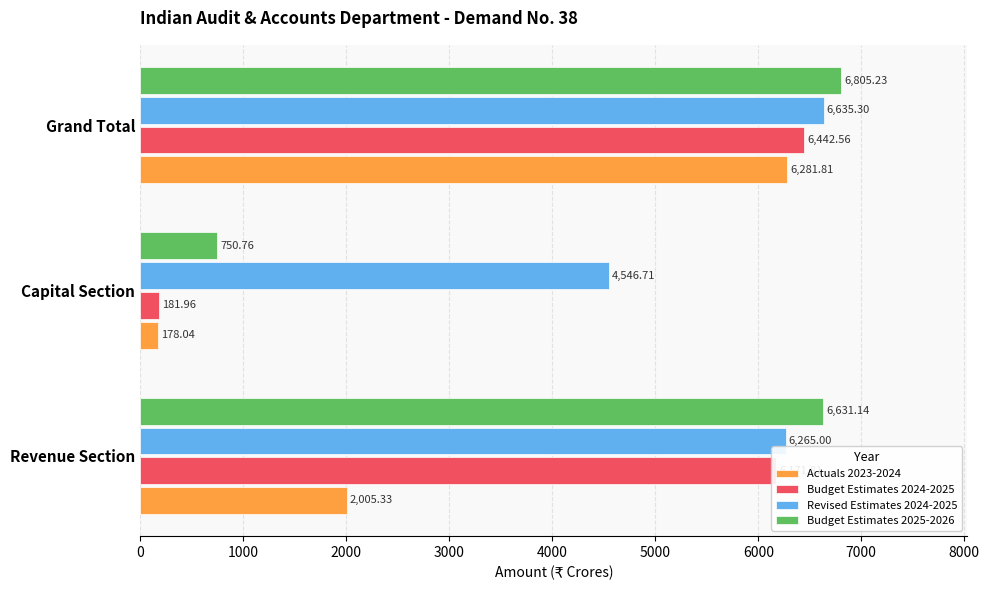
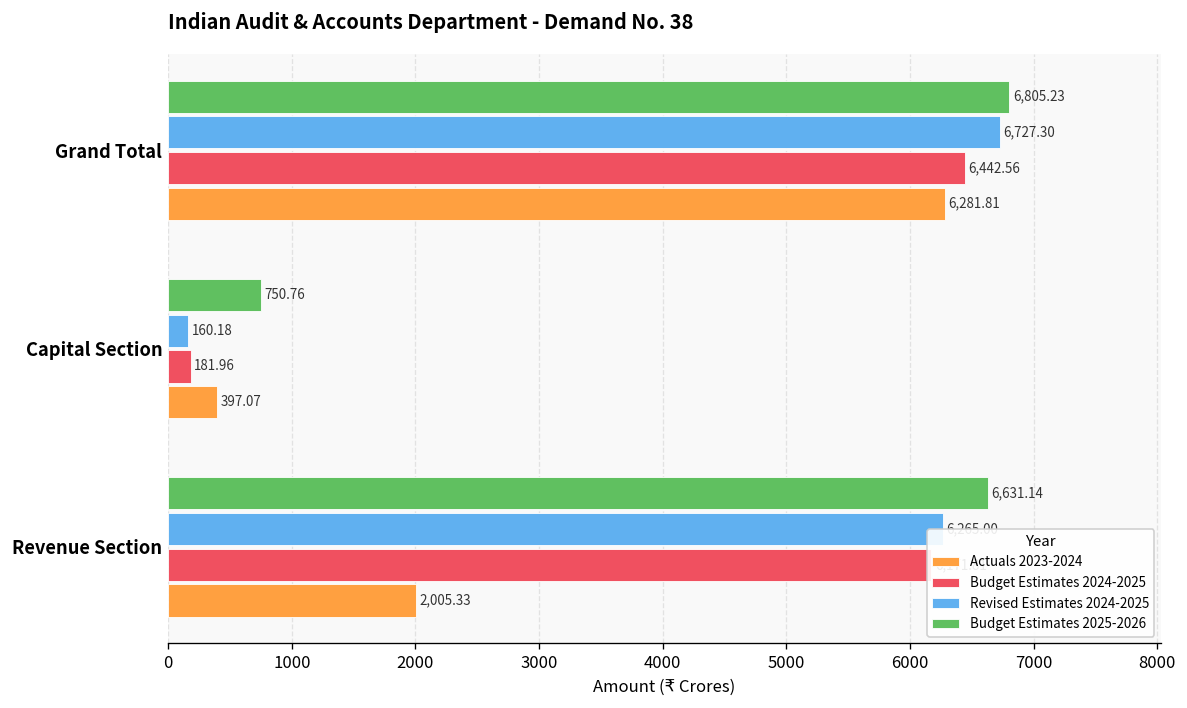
  {
    "Actuals 2023-2024": {
      "Grand Total": "6,281.81",
-     "Capital Section": "178.04",
+     "Capital Section": "397.07",
      "Revenue Section": "2,005.33"
    },
    "Budget Estimates 2024-2025": {
      "Grand Total": "6,442.56",
      "Capital Section": "181.96"
    },
    "Revised Estimates 2024-2025": {
-     "Grand Total": "6,635.30",
-     "Capital Section": "4,546.71",
+     "Grand Total": "6,727.30",
+     "Capital Section": "160.18",
      "Revenue Section": "6,265.00"
    },
    "Budget Estimates 2025-2026": {
      "Grand Total": "6,805.23",
      "Capital Section": "750.76",
      "Revenue Section": "6,631.14"
    }
  }
